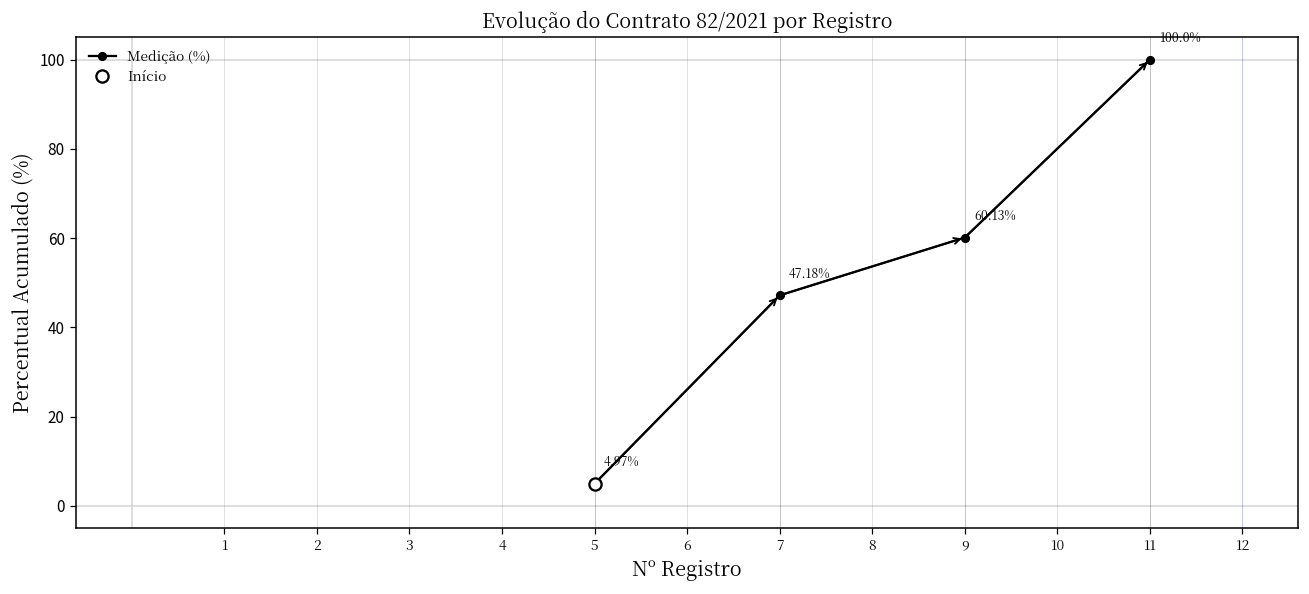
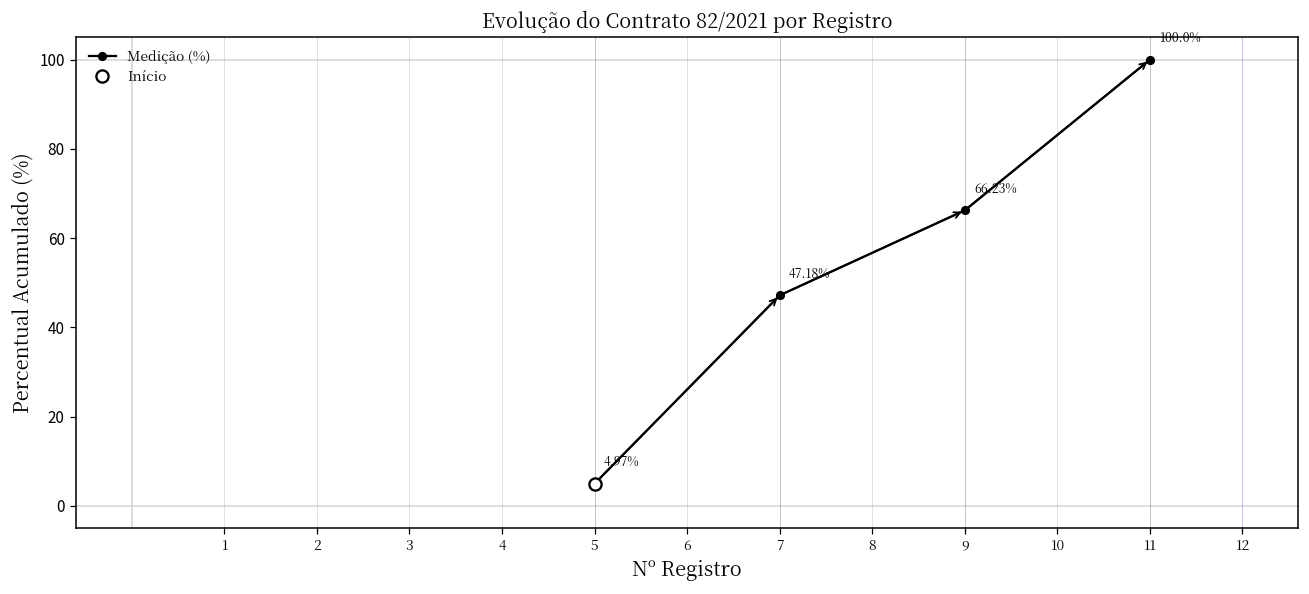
  {
    "Medição (%)": {
      "7": "47.18%",
-     "9": "60.13%",
+     "9": "66.23%",
      "11": "100.0%"
    }
  }
